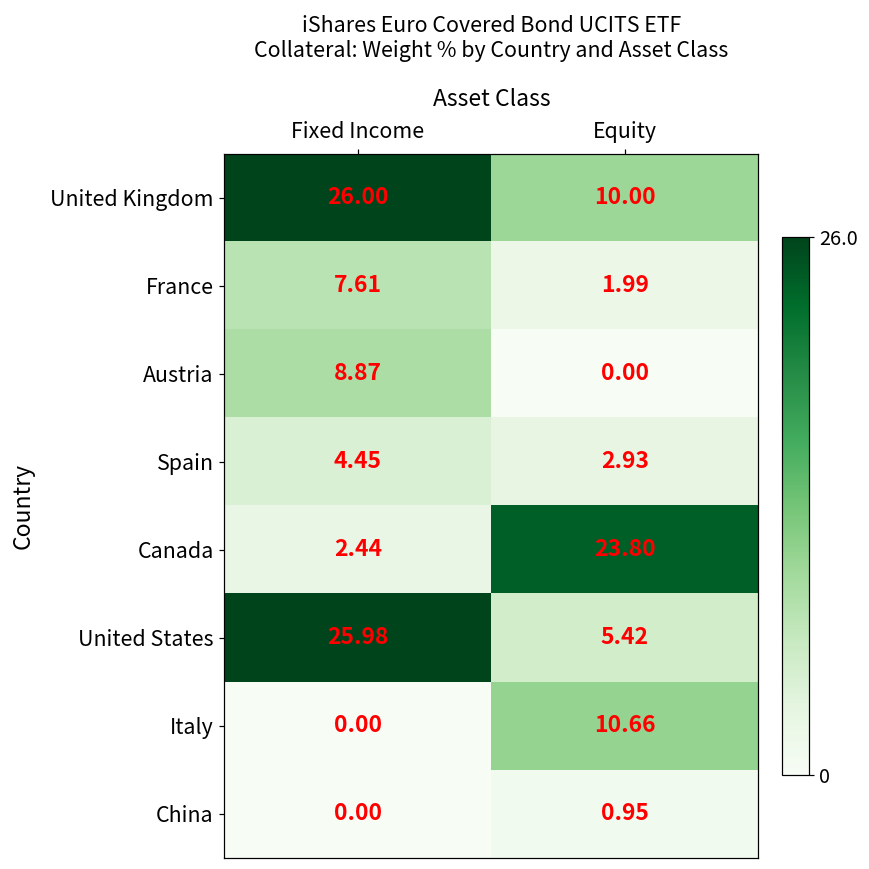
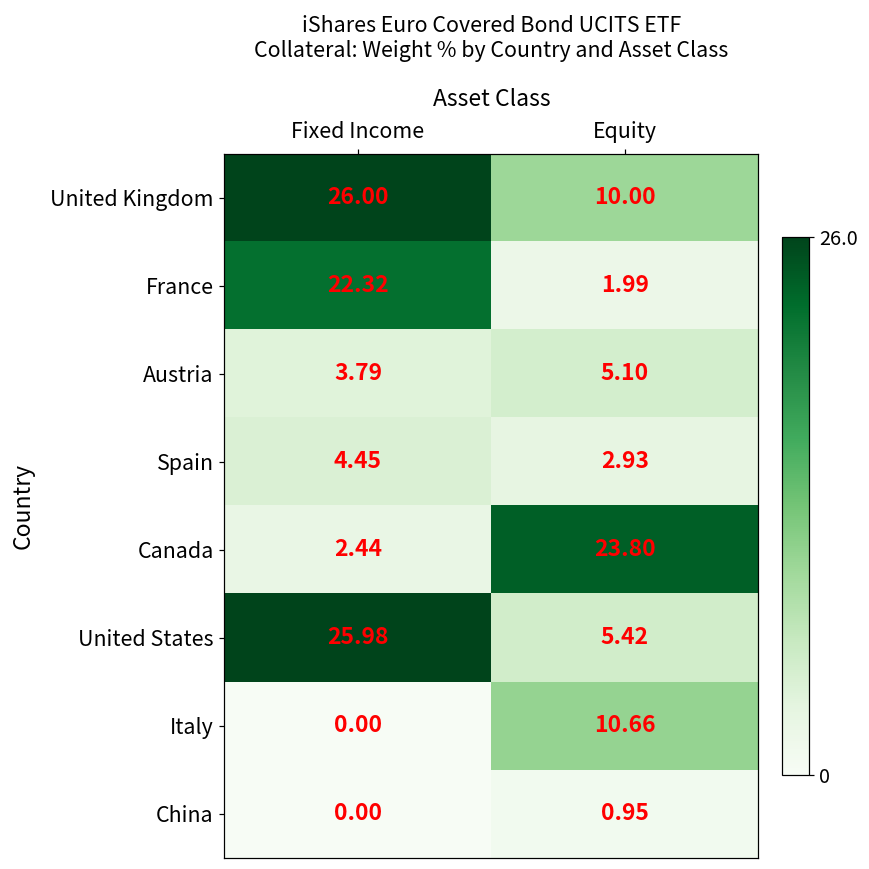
  {
    "United Kingdom": {
      "Fixed Income": 26.00,
      "Equity": 10.00
    },
    "France": {
-     "Fixed Income": 7.61,
+     "Fixed Income": 22.32,
      "Equity": 1.99
    },
    "Austria": {
-     "Fixed Income": 8.87,
-     "Equity": 0.00
+     "Fixed Income": 3.79,
+     "Equity": 5.10
    },
    "Spain": {
      "Fixed Income": 4.45,
      "Equity": 2.93
    },
    "Canada": {
      "Fixed Income": 2.44,
      "Equity": 23.80
    },
    "United States": {
      "Fixed Income": 25.98,
      "Equity": 5.42
    },
    "Italy": {
      "Fixed Income": 0.00,
      "Equity": 10.66
    },
    "China": {
      "Fixed Income": 0.00,
      "Equity": 0.95
    }
  }
